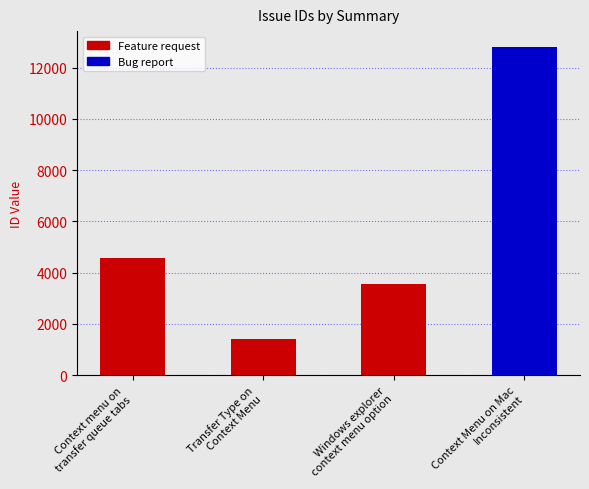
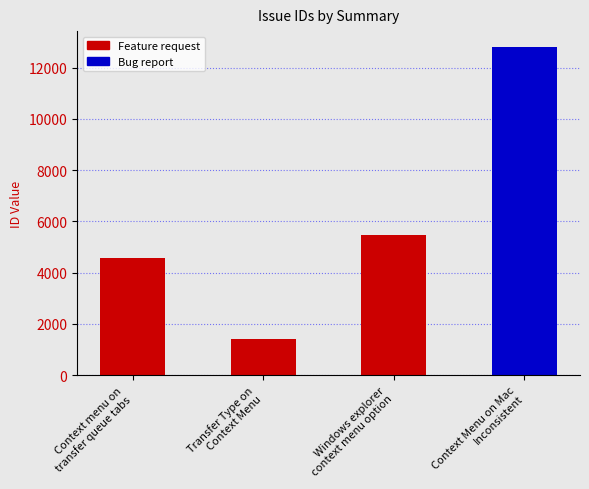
  {
    "Context menu on transfer queue tabs": 4600,
    "Transfer Type on Context Menu": 1400,
-   "Windows explorer context menu option": 3600,
+   "Windows explorer context menu option": 5500,
    "Context Menu on Mac Inconsistent": 12800
  }
